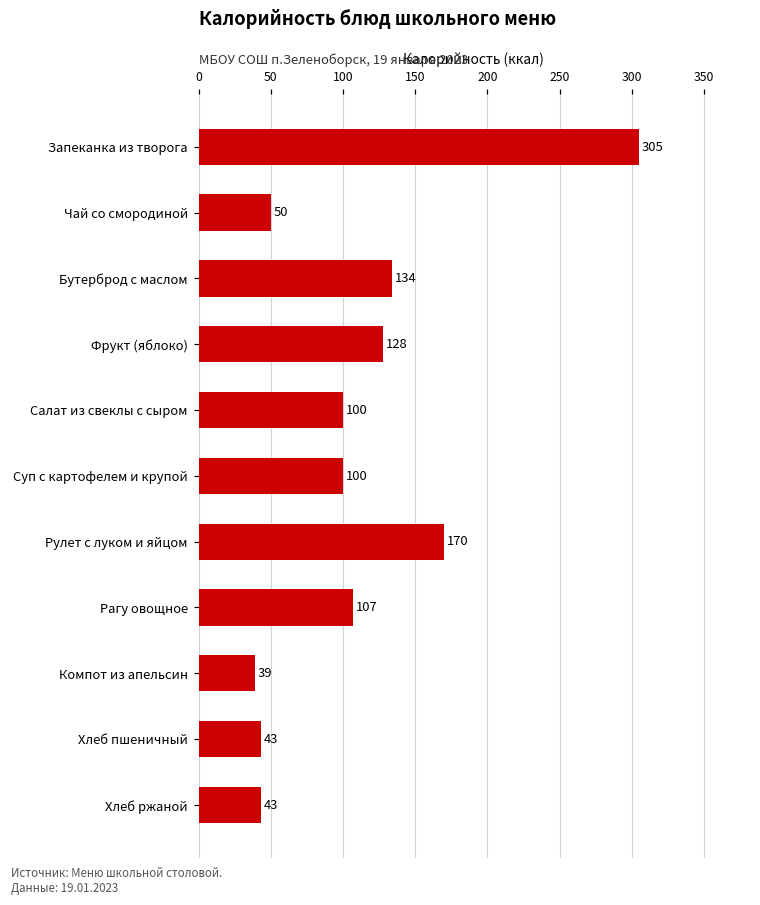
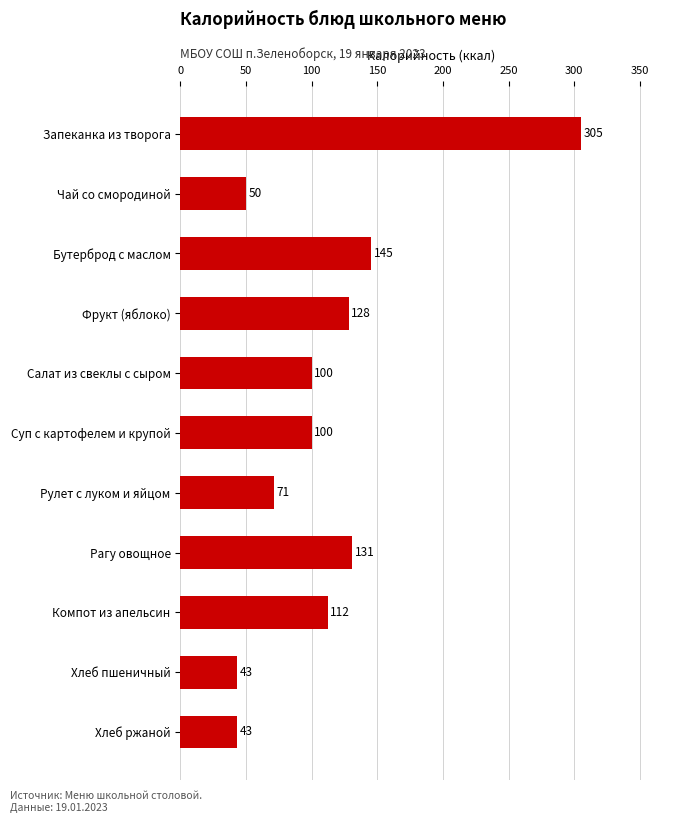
  {
    "Запеканка из творога": 305,
    "Чай со смородиной": 50,
-   "Бутерброд с маслом": 134,
+   "Бутерброд с маслом": 145,
    "Фрукт (яблоко)": 128,
    "Салат из свеклы с сыром": 100,
    "Суп с картофелем и крупой": 100,
-   "Рулет с луком и яйцом": 170,
-   "Рагу овощное": 107,
-   "Компот из апельсин": 39,
+   "Рулет с луком и яйцом": 71,
+   "Рагу овощное": 131,
+   "Компот из апельсин": 112,
    "Хлеб пшеничный": 43,
    "Хлеб ржаной": 43
  }
